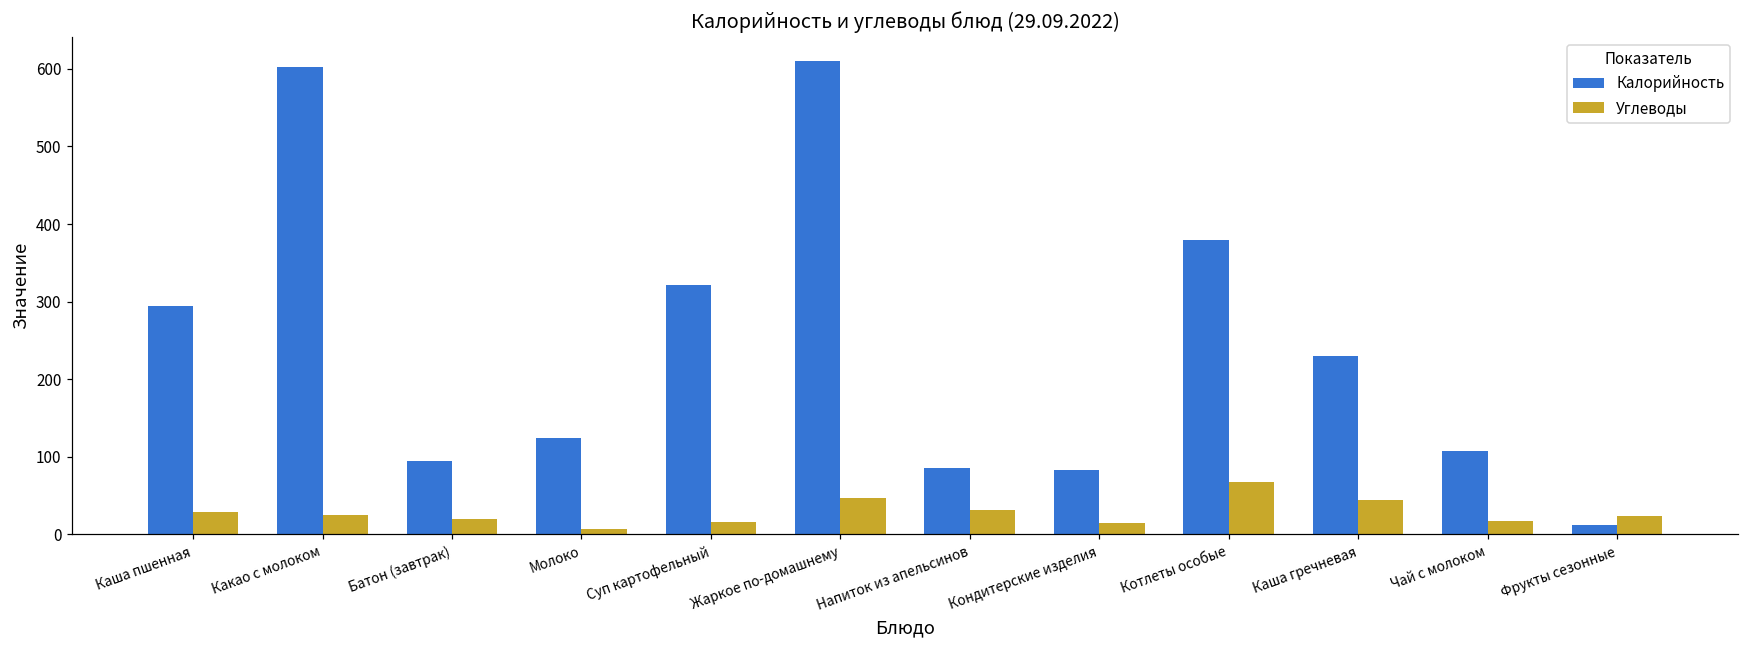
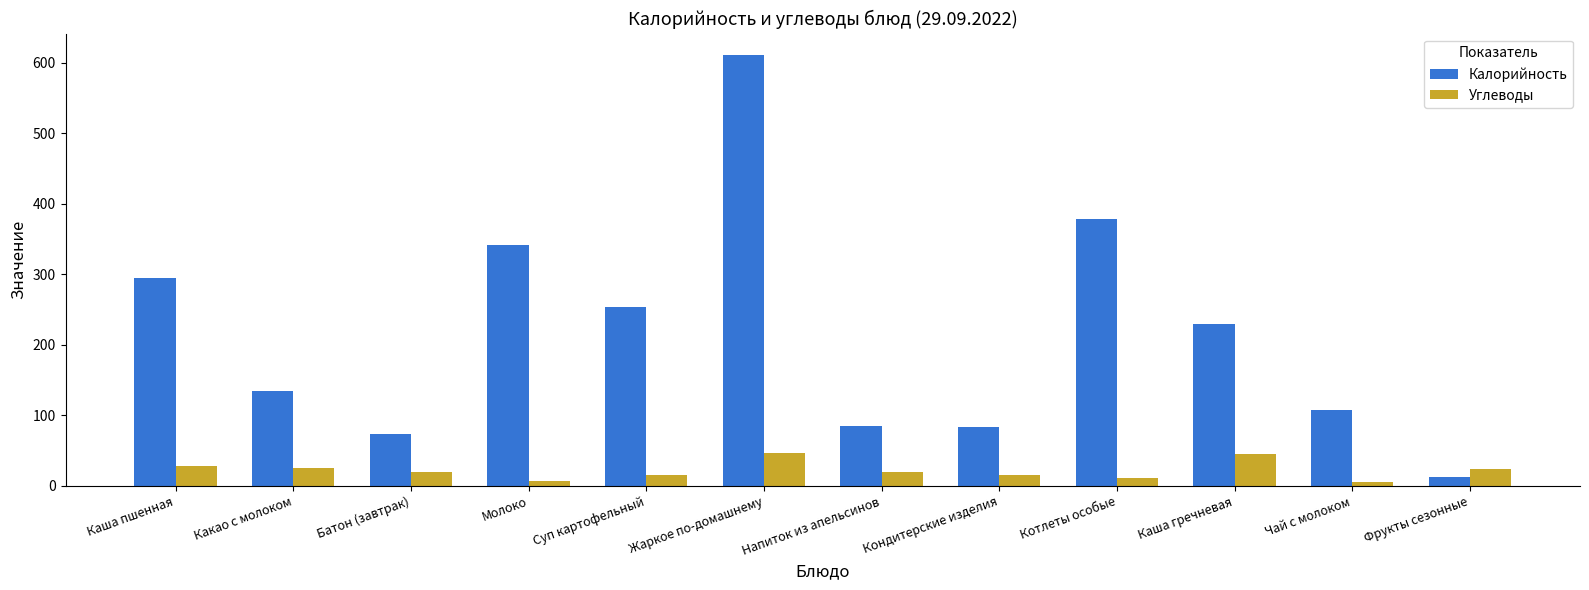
  {
    "Калорийность": {
      "Каша пшенная": 290,
-     "Какао с молоком": 600,
-     "Батон (завтрак)": 90,
-     "Молоко": 120,
-     "Суп картофельный": 320,
+     "Какао с молоком": 130,
+     "Батон (завтрак)": 70,
+     "Молоко": 340,
+     "Суп картофельный": 250,
      "Жаркое по-домашнему": 610,
      "Напиток из апельсинов": 90,
      "Кондитерские изделия": 80,
      "Котлеты особые": 380,
      "Каша гречневая": 230,
      "Чай с молоком": 110,
      "Фрукты сезонные": 10
    },
    "Углеводы": {
      "Каша пшенная": 30,
      "Какао с молоком": 20,
      "Батон (завтрак)": 20,
      "Молоко": 10,
      "Суп картофельный": 20,
      "Жаркое по-домашнему": 50,
-     "Напиток из апельсинов": 30,
+     "Напиток из апельсинов": 20,
      "Кондитерские изделия": 10,
-     "Котлеты особые": 70,
+     "Котлеты особые": 10,
      "Каша гречневая": 40,
-     "Чай с молоком": 20,
+     "Чай с молоком": 10,
      "Фрукты сезонные": 20
    }
  }
